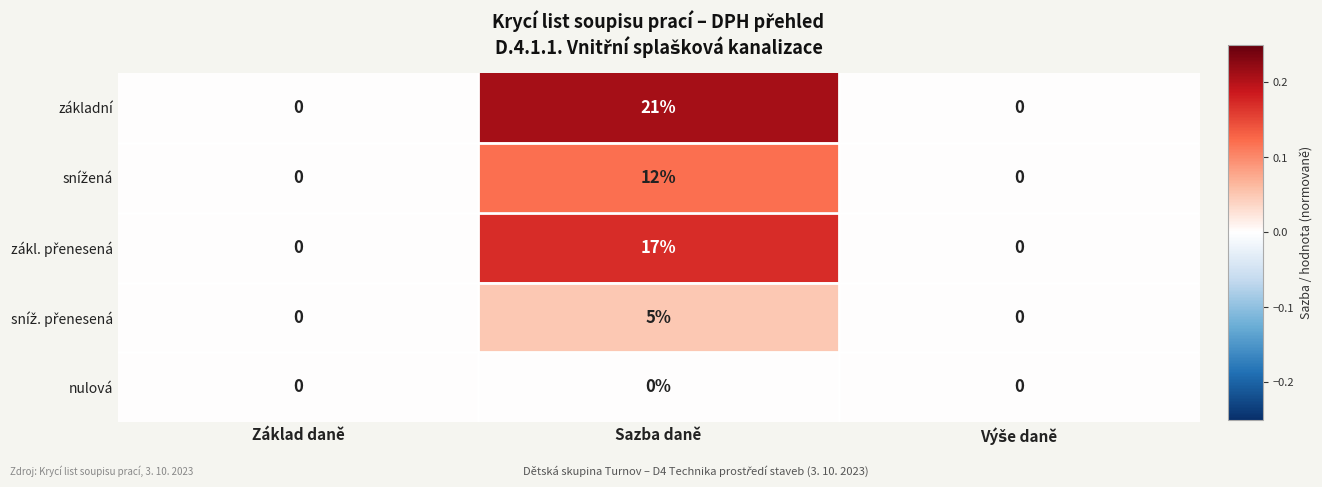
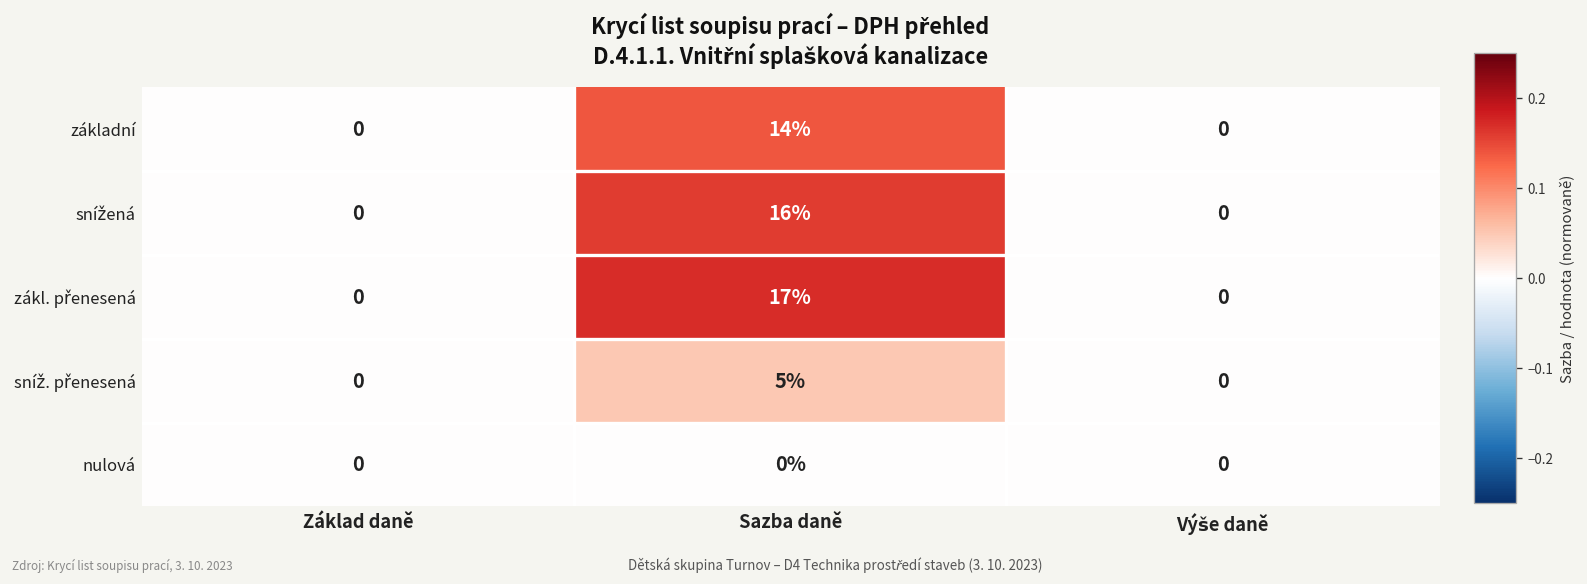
  {
    "základní": {
      "Základ daně": "0",
-     "Sazba daně": "21%",
+     "Sazba daně": "14%",
      "Výše daně": "0"
    },
    "snížená": {
      "Základ daně": "0",
-     "Sazba daně": "12%",
+     "Sazba daně": "16%",
      "Výše daně": "0"
    },
    "zákl. přenesená": {
      "Základ daně": "0",
      "Sazba daně": "17%",
      "Výše daně": "0"
    },
    "sníž. přenesená": {
      "Základ daně": "0",
      "Sazba daně": "5%",
      "Výše daně": "0"
    },
    "nulová": {
      "Základ daně": "0",
      "Sazba daně": "0%",
      "Výše daně": "0"
    }
  }
